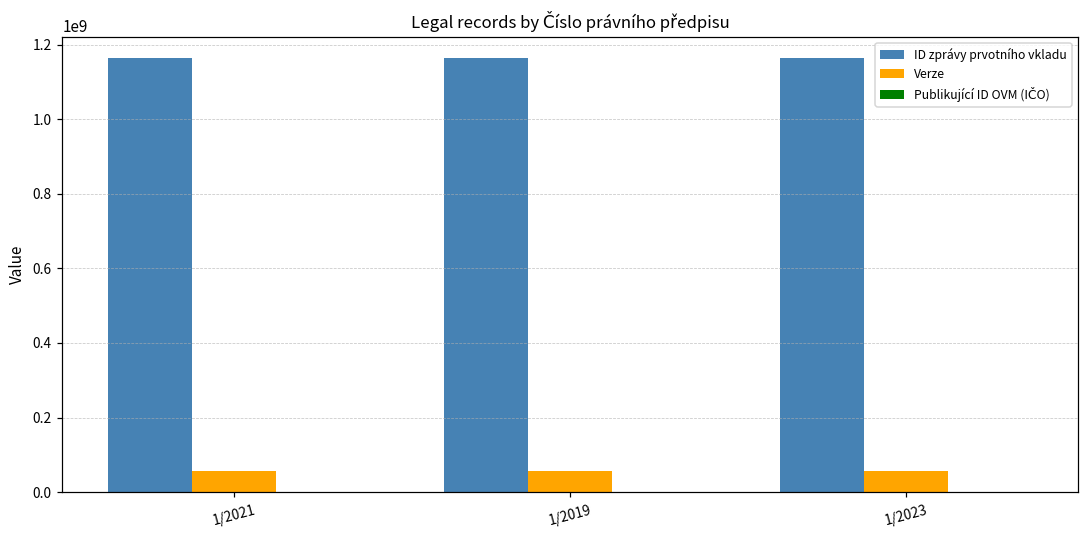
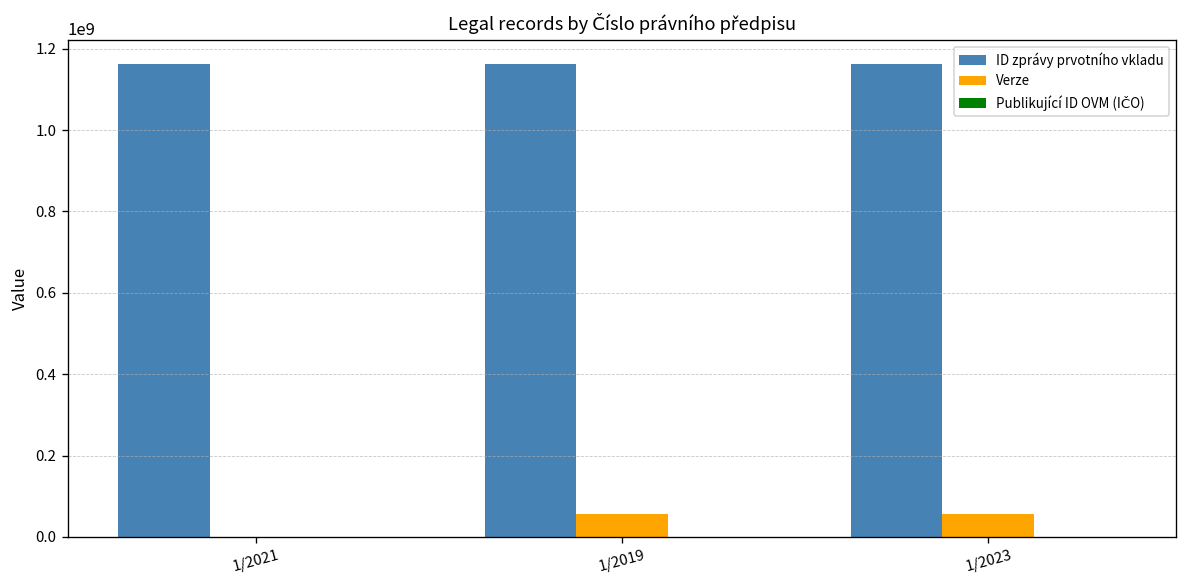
  {
    "ID zprávy prvotního vkladu": {
      "1/2021": 1160000000,
      "1/2019": 1160000000,
      "1/2023": 1160000000
    },
    "Verze": {
-     "1/2021": 60000000,
+     "1/2021": 0,
      "1/2019": 60000000,
      "1/2023": 60000000
    }
  }
